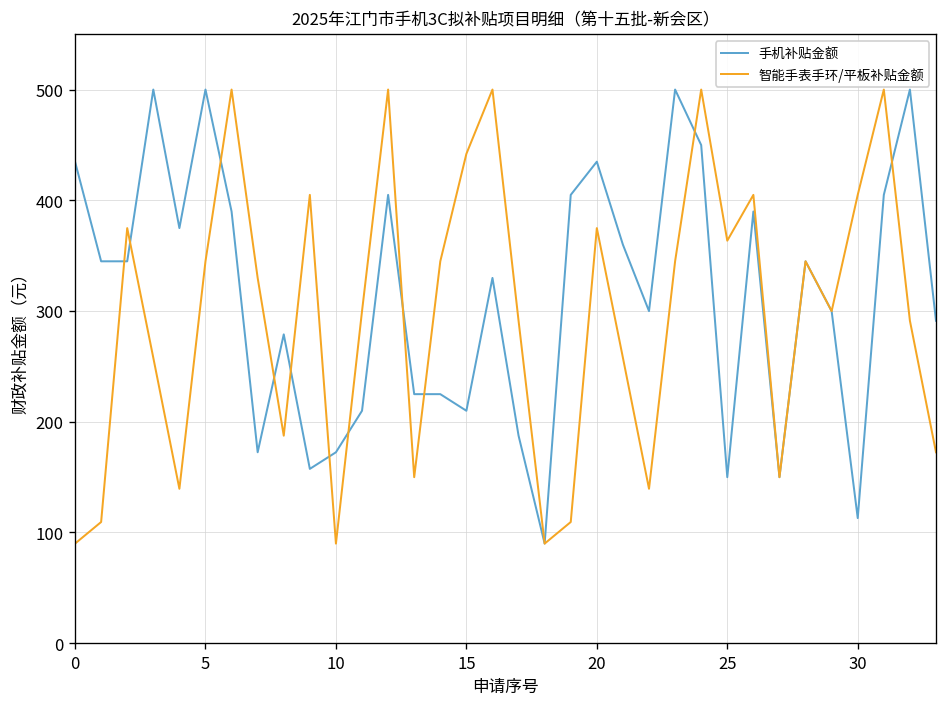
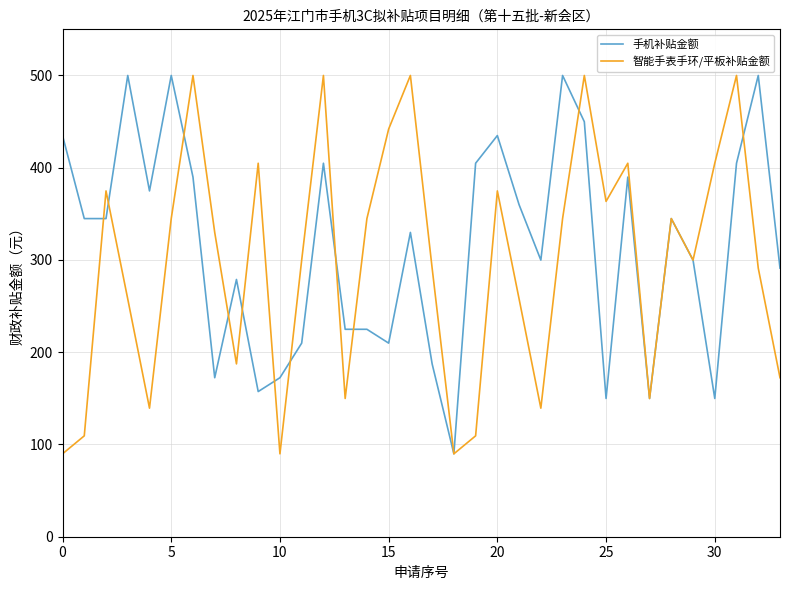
  {
    "手机补贴金额": {
      "0": 430,
      "5": 500,
      "10": 170,
      "15": 210,
      "20": 430,
      "25": 150,
-     "30": 110
+     "30": 150
    },
    "智能手表手环/平板补贴金额": {
      "0": 90,
      "5": 340,
      "10": 90,
      "15": 440,
      "20": 370,
      "25": 360,
      "30": 400
    }
  }
